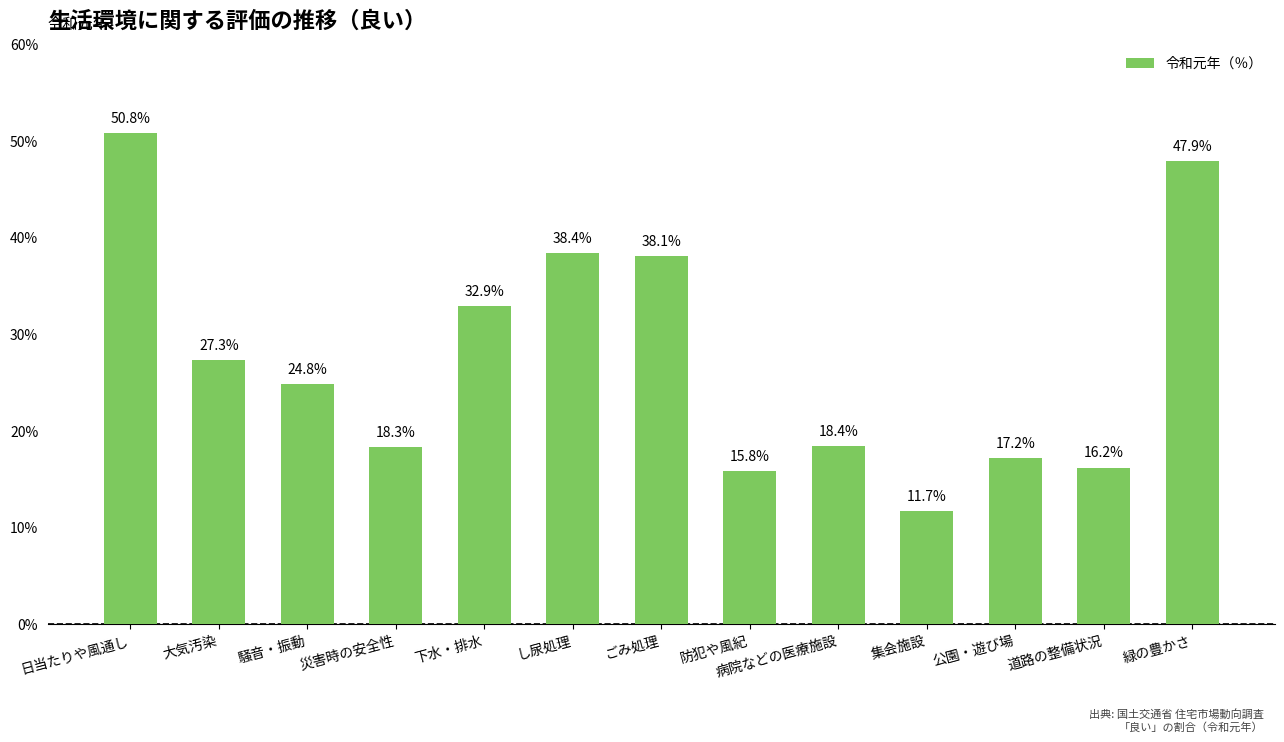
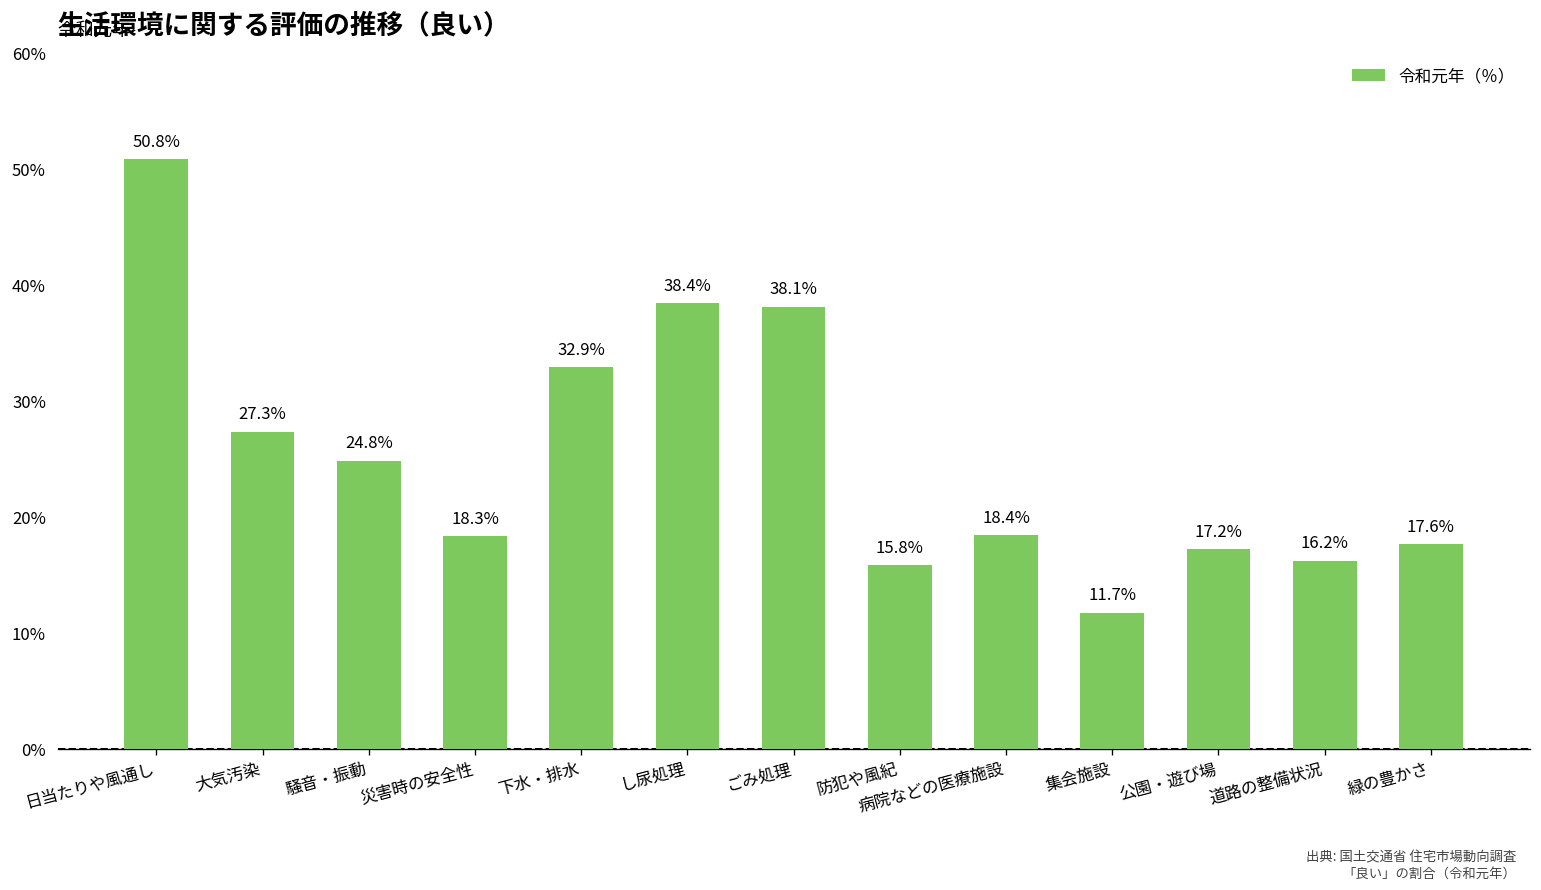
  {
    "日当たりや風通し": "50.8%",
    "大気汚染": "27.3%",
    "騒音・振動": "24.8%",
    "災害時の安全性": "18.3%",
    "下水・排水": "32.9%",
    "し尿処理": "38.4%",
    "ごみ処理": "38.1%",
    "防犯や風紀": "15.8%",
    "病院などの医療施設": "18.4%",
    "集会施設": "11.7%",
    "公園・遊び場": "17.2%",
    "道路の整備状況": "16.2%",
-   "緑の豊かさ": "47.9%"
+   "緑の豊かさ": "17.6%"
  }
